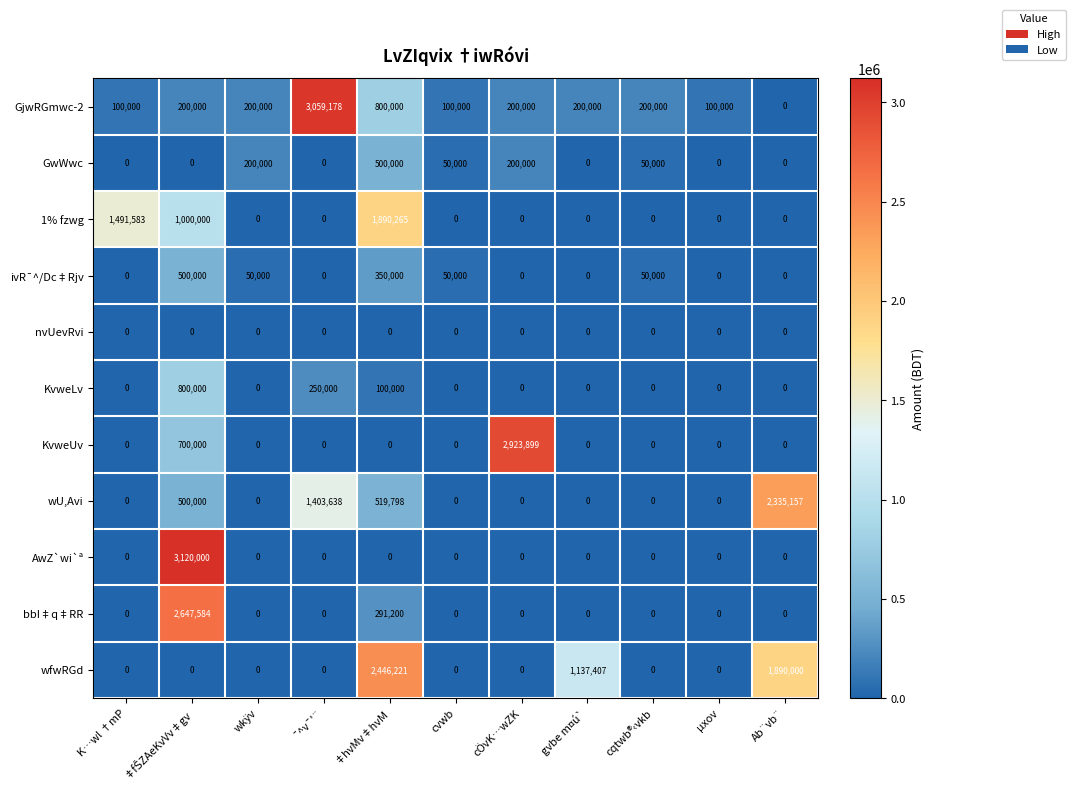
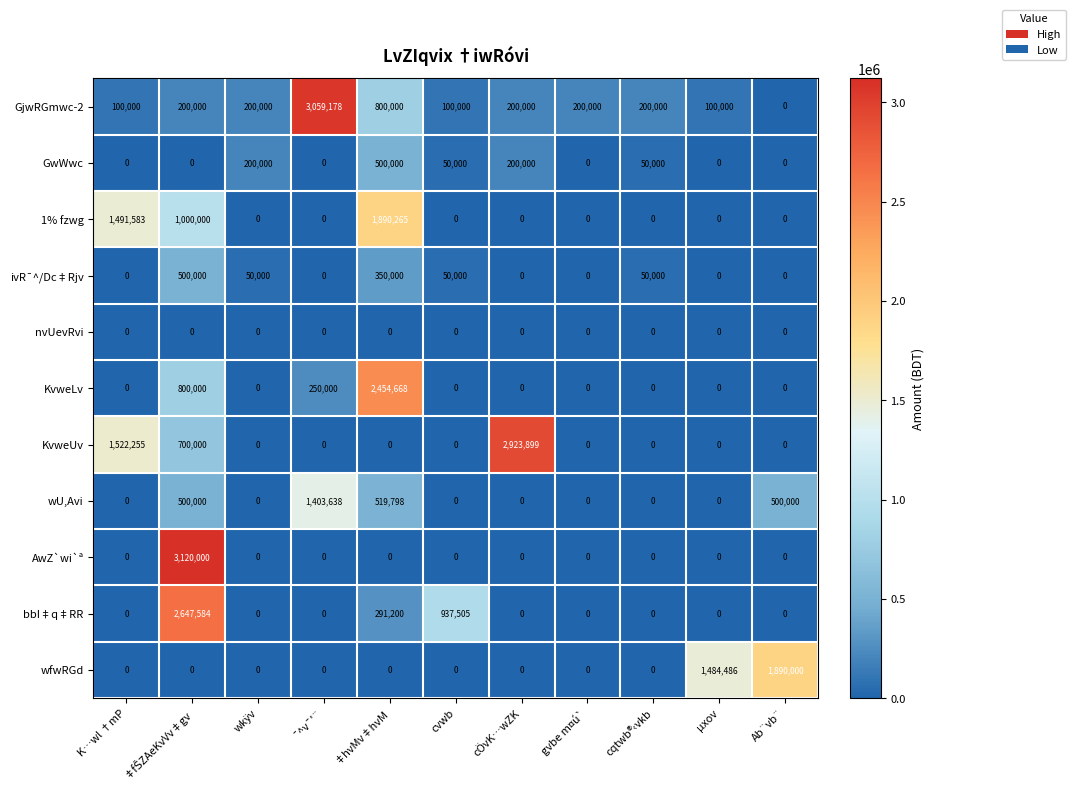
  {
    "GjwRGmwc-2": {
      "K…wl †mP": "100,000",
      "‡fŠZAeKvVv‡gv": "200,000",
      "wkÿv": "200,000",
      "¯^v¯'¨": "3,059,178",
      "‡hvMv‡hvM": "800,000",
      "cvwb": "100,000",
      "cÖvK…wZK": "200,000",
      "gvbe m¤ú`": "200,000",
      "cqtwb®‹vkb": "200,000",
      "µxov": "100,000",
      "Ab¨vb¨": "0"
    },
    "GwWwc": {
      "K…wl †mP": "0",
      "‡fŠZAeKvVv‡gv": "0",
      "wkÿv": "200,000",
      "¯^v¯'¨": "0",
      "‡hvMv‡hvM": "500,000",
      "cvwb": "50,000",
      "cÖvK…wZK": "200,000",
      "gvbe m¤ú`": "0",
      "cqtwb®‹vkb": "50,000",
      "µxov": "0",
      "Ab¨vb¨": "0"
    },
    "1% fzwg": {
      "K…wl †mP": "1,491,583",
      "‡fŠZAeKvVv‡gv": "1,000,000",
      "wkÿv": "0",
      "¯^v¯'¨": "0",
      "‡hvMv‡hvM": "1,890,265",
      "cvwb": "0",
      "cÖvK…wZK": "0",
      "gvbe m¤ú`": "0",
      "cqtwb®‹vkb": "0",
      "µxov": "0",
      "Ab¨vb¨": "0"
    },
    "ivR¯^/Dc‡Rjv": {
      "K…wl †mP": "0",
      "‡fŠZAeKvVv‡gv": "500,000",
      "wkÿv": "50,000",
      "¯^v¯'¨": "0",
      "‡hvMv‡hvM": "350,000",
      "cvwb": "50,000",
      "cÖvK…wZK": "0",
      "gvbe m¤ú`": "0",
      "cqtwb®‹vkb": "50,000",
      "µxov": "0",
      "Ab¨vb¨": "0"
    },
    "nvUevRvi": {
      "K…wl †mP": "0",
      "‡fŠZAeKvVv‡gv": "0",
      "wkÿv": "0",
      "¯^v¯'¨": "0",
      "‡hvMv‡hvM": "0",
      "cvwb": "0",
      "cÖvK…wZK": "0",
      "gvbe m¤ú`": "0",
      "cqtwb®‹vkb": "0",
      "µxov": "0",
      "Ab¨vb¨": "0"
    },
    "KvweLv": {
      "K…wl †mP": "0",
      "‡fŠZAeKvVv‡gv": "800,000",
      "wkÿv": "0",
      "¯^v¯'¨": "250,000",
-     "‡hvMv‡hvM": "100,000",
+     "‡hvMv‡hvM": "2,454,668",
      "cvwb": "0",
      "cÖvK…wZK": "0",
      "gvbe m¤ú`": "0",
      "cqtwb®‹vkb": "0",
      "µxov": "0",
      "Ab¨vb¨": "0"
    },
    "KvweUv": {
-     "K…wl †mP": "0",
+     "K…wl †mP": "1,522,255",
      "‡fŠZAeKvVv‡gv": "700,000",
      "wkÿv": "0",
      "¯^v¯'¨": "0",
      "‡hvMv‡hvM": "0",
      "cvwb": "0",
      "cÖvK…wZK": "2,923,899",
      "gvbe m¤ú`": "0",
      "cqtwb®‹vkb": "0",
      "µxov": "0",
      "Ab¨vb¨": "0"
    },
    "wU,Avi": {
      "K…wl †mP": "0",
      "‡fŠZAeKvVv‡gv": "500,000",
      "wkÿv": "0",
      "¯^v¯'¨": "1,403,638",
      "‡hvMv‡hvM": "519,798",
      "cvwb": "0",
      "cÖvK…wZK": "0",
      "gvbe m¤ú`": "0",
      "cqtwb®‹vkb": "0",
      "µxov": "0",
-     "Ab¨vb¨": "2,335,157"
+     "Ab¨vb¨": "500,000"
    },
    "AwZ`wi`ª": {
      "K…wl †mP": "0",
      "‡fŠZAeKvVv‡gv": "3,120,000",
      "wkÿv": "0",
      "¯^v¯'¨": "0",
      "‡hvMv‡hvM": "0",
      "cvwb": "0",
      "cÖvK…wZK": "0",
      "gvbe m¤ú`": "0",
      "cqtwb®‹vkb": "0",
      "µxov": "0",
      "Ab¨vb¨": "0"
    },
    "bbI‡q‡RR": {
      "K…wl †mP": "0",
      "‡fŠZAeKvVv‡gv": "2,647,584",
      "wkÿv": "0",
      "¯^v¯'¨": "0",
      "‡hvMv‡hvM": "291,200",
-     "cvwb": "0",
+     "cvwb": "937,505",
      "cÖvK…wZK": "0",
      "gvbe m¤ú`": "0",
      "cqtwb®‹vkb": "0",
      "µxov": "0",
      "Ab¨vb¨": "0"
    },
    "wfwRGd": {
      "K…wl †mP": "0",
      "‡fŠZAeKvVv‡gv": "0",
      "wkÿv": "0",
      "¯^v¯'¨": "0",
-     "‡hvMv‡hvM": "2,446,221",
+     "‡hvMv‡hvM": "0",
      "cvwb": "0",
      "cÖvK…wZK": "0",
-     "gvbe m¤ú`": "1,137,407",
+     "gvbe m¤ú`": "0",
      "cqtwb®‹vkb": "0",
-     "µxov": "0",
+     "µxov": "1,484,486",
      "Ab¨vb¨": "1,890,000"
    }
  }
